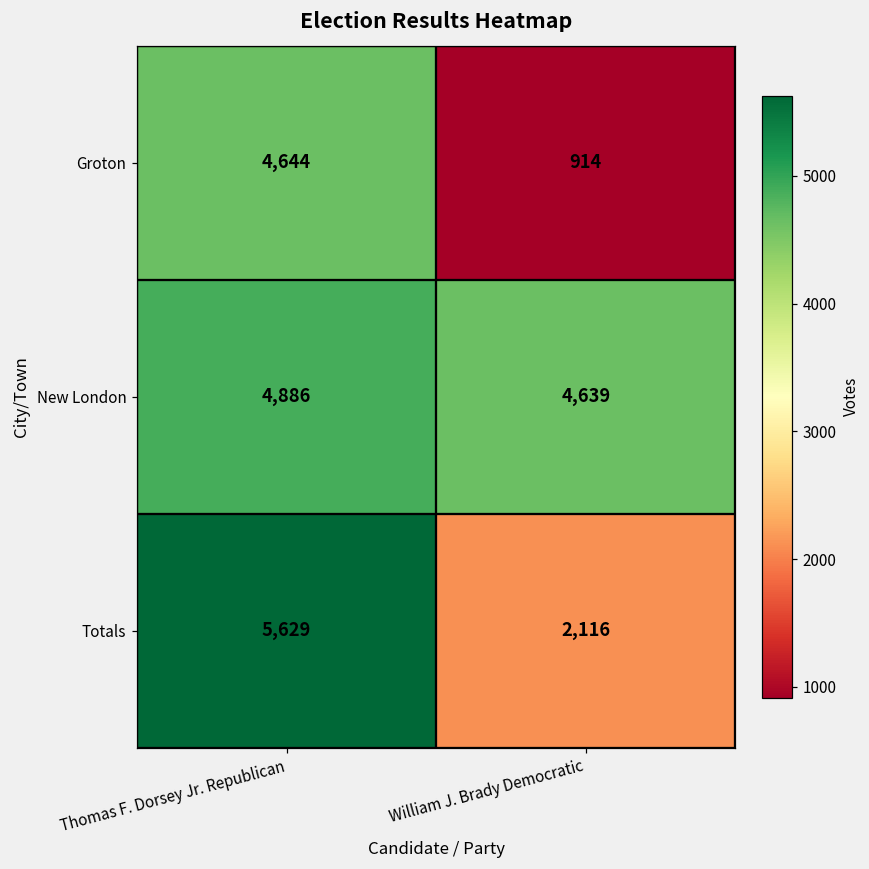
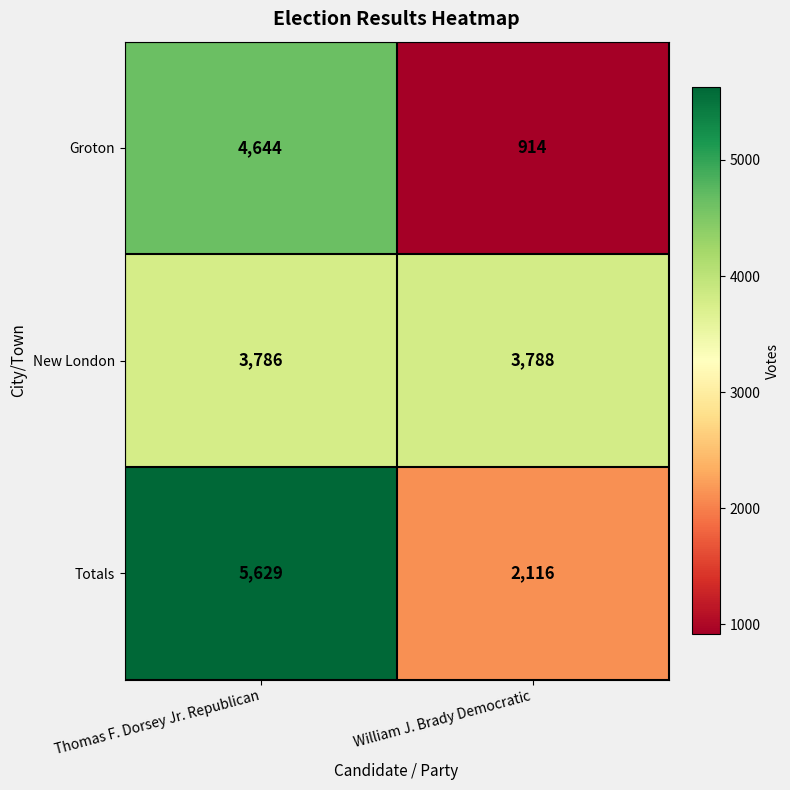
  {
    "Groton": {
      "Thomas F. Dorsey Jr. Republican": "4,644",
      "William J. Brady Democratic": "914"
    },
    "New London": {
-     "Thomas F. Dorsey Jr. Republican": "4,886",
-     "William J. Brady Democratic": "4,639"
+     "Thomas F. Dorsey Jr. Republican": "3,786",
+     "William J. Brady Democratic": "3,788"
    },
    "Totals": {
      "Thomas F. Dorsey Jr. Republican": "5,629",
      "William J. Brady Democratic": "2,116"
    }
  }
